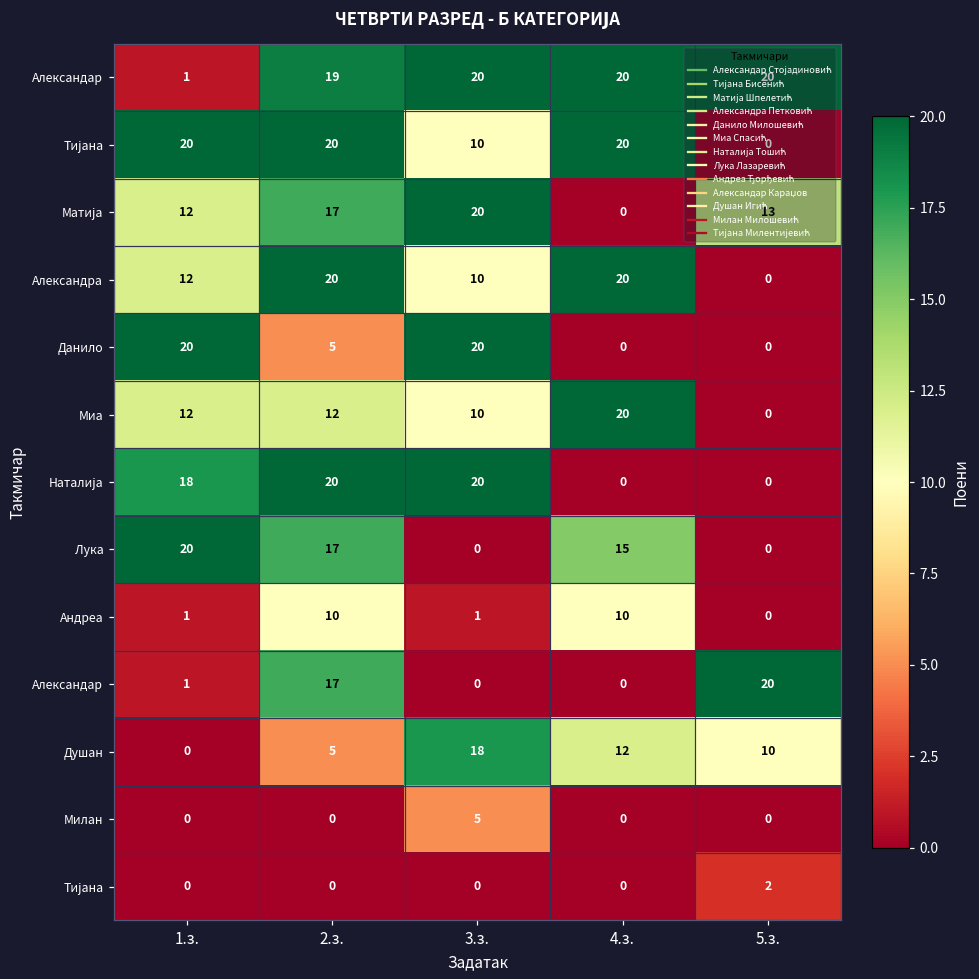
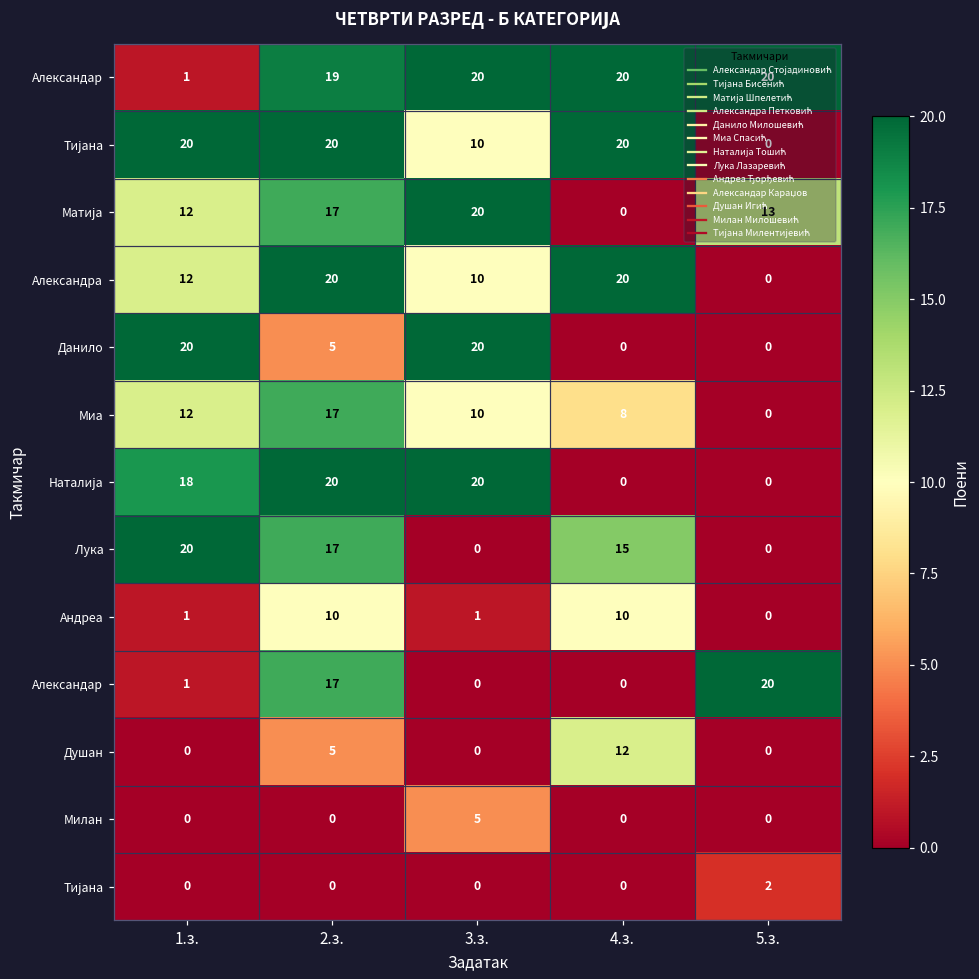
  {
    "Матија": {
      "1.з.": 12,
      "2.з.": 17,
      "3.з.": 20,
      "4.з.": 0
    },
    "Александра": {
      "1.з.": 12,
      "2.з.": 20,
      "3.з.": 10,
      "4.з.": 20,
      "5.з.": 0
    },
    "Данило": {
      "1.з.": 20,
      "2.з.": 5,
      "3.з.": 20,
      "4.з.": 0,
      "5.з.": 0
    },
    "Миа": {
      "1.з.": 12,
-     "2.з.": 12,
+     "2.з.": 17,
      "3.з.": 10,
-     "4.з.": 20,
+     "4.з.": 8,
      "5.з.": 0
    },
    "Наталија": {
      "1.з.": 18,
      "2.з.": 20,
      "3.з.": 20,
      "4.з.": 0,
      "5.з.": 0
    },
    "Лука": {
      "1.з.": 20,
      "2.з.": 17,
      "3.з.": 0,
      "4.з.": 15,
      "5.з.": 0
    },
    "Андреа": {
      "1.з.": 1,
      "2.з.": 10,
      "3.з.": 1,
      "4.з.": 10,
      "5.з.": 0
    },
    "Душан": {
      "1.з.": 0,
      "2.з.": 5,
-     "3.з.": 18,
+     "3.з.": 0,
      "4.з.": 12,
-     "5.з.": 10
+     "5.з.": 0
    },
    "Милан": {
      "1.з.": 0,
      "2.з.": 0,
      "3.з.": 5,
      "4.з.": 0,
      "5.з.": 0
    }
  }
